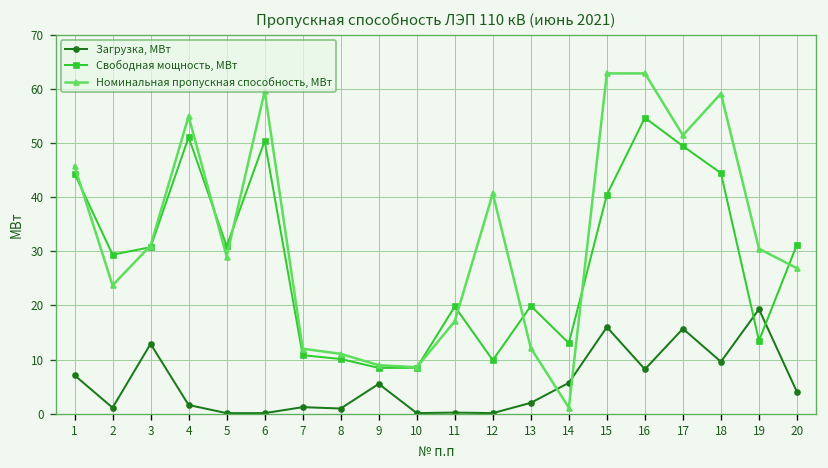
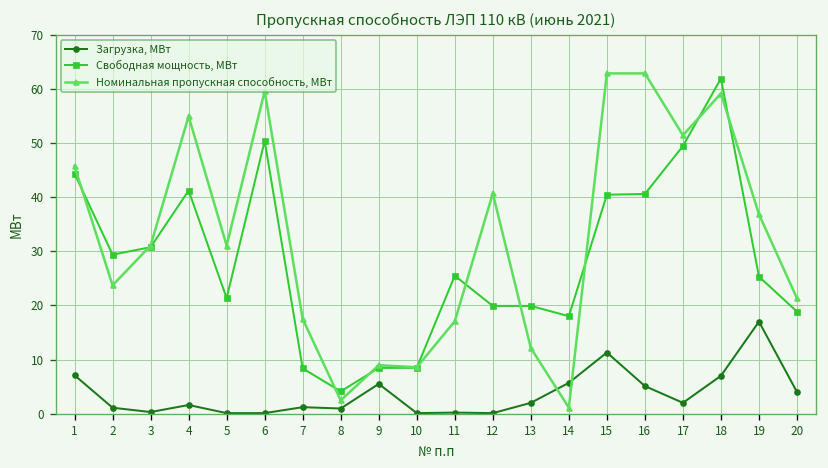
  {
    "Загрузка, МВт": {
      "1": 7,
      "2": 1,
-     "3": 13,
+     "3": 0,
      "4": 2,
      "5": 0,
      "6": 0,
      "7": 1,
      "8": 1,
      "9": 6,
      "10": 0,
      "11": 0,
      "12": 0,
      "13": 2,
      "14": 6,
-     "15": 16,
-     "16": 8,
-     "17": 16,
-     "18": 10,
-     "19": 19,
+     "15": 11,
+     "16": 5,
+     "17": 2,
+     "18": 7,
+     "19": 17,
      "20": 4
    },
    "Свободная мощность, МВт": {
      "1": 44,
      "2": 29,
-     "4": 51,
-     "5": 31,
+     "4": 41,
+     "5": 21,
      "6": 50,
-     "7": 11,
-     "8": 10,
-     "11": 20,
-     "12": 10,
+     "7": 8,
+     "8": 4,
+     "11": 25,
+     "12": 20,
      "13": 20,
-     "14": 13,
+     "14": 18,
      "15": 40,
-     "16": 55,
+     "16": 41,
      "17": 49,
-     "18": 44,
-     "19": 13,
-     "20": 31
+     "18": 62,
+     "19": 25,
+     "20": 19
    },
    "Номинальная пропускная способность, МВт": {
      "1": 46,
      "2": 24,
      "4": 55,
-     "5": 29,
-     "7": 12,
-     "8": 11,
+     "5": 31,
+     "7": 18,
+     "8": 2,
      "11": 17,
      "12": 41,
      "13": 12,
      "14": 1,
      "15": 63,
      "16": 63,
      "17": 51,
      "18": 59,
-     "19": 30,
-     "20": 27
+     "19": 37,
+     "20": 21
    }
  }
